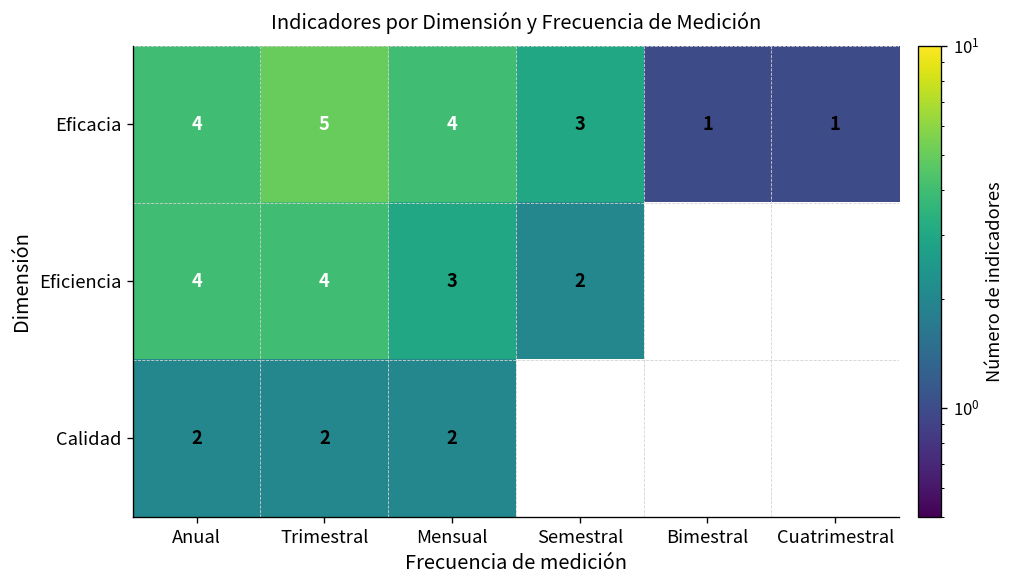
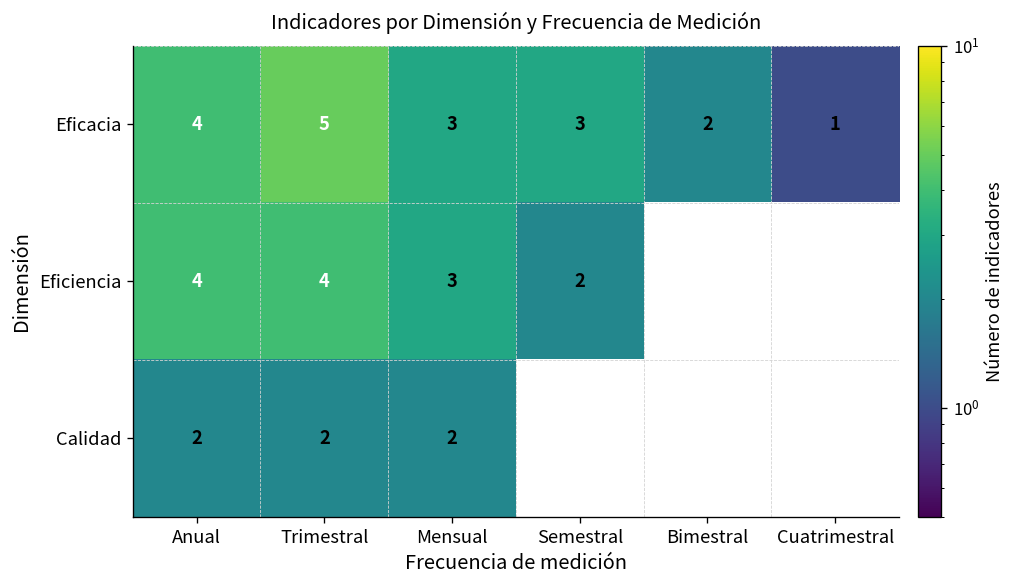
  {
    "Eficacia": {
      "Anual": 4,
      "Trimestral": 5,
-     "Mensual": 4,
+     "Mensual": 3,
      "Semestral": 3,
-     "Bimestral": 1,
+     "Bimestral": 2,
      "Cuatrimestral": 1
    },
    "Eficiencia": {
      "Anual": 4,
      "Trimestral": 4,
      "Mensual": 3,
      "Semestral": 2
    },
    "Calidad": {
      "Anual": 2,
      "Trimestral": 2,
      "Mensual": 2
    }
  }
